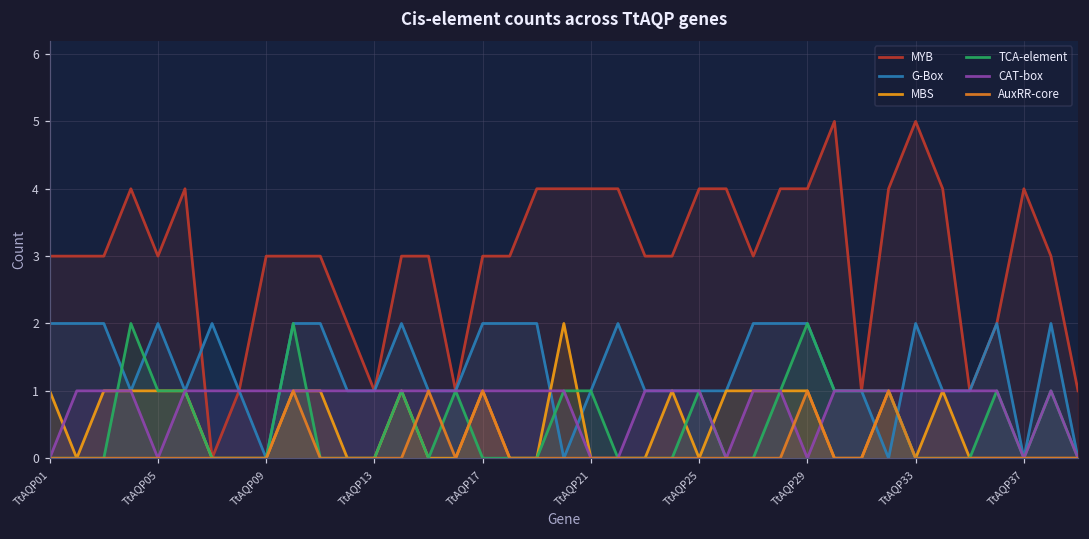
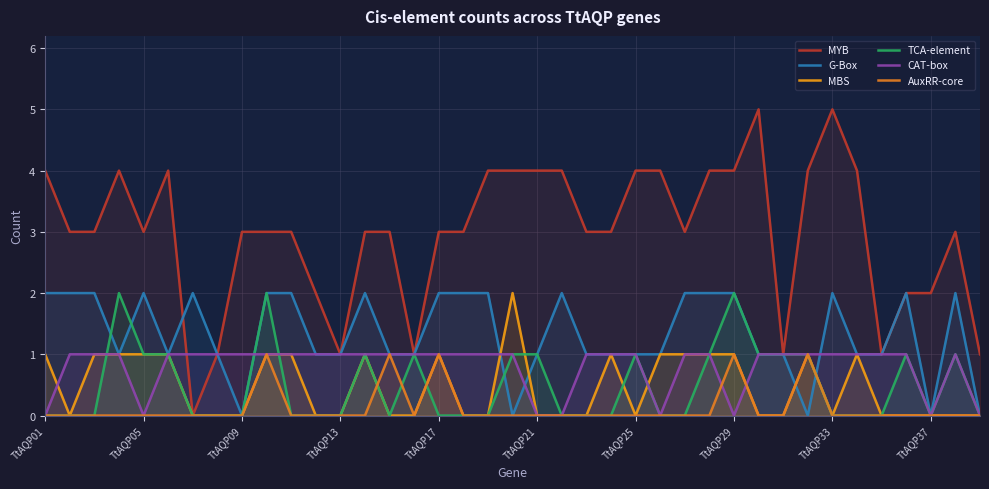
  {
    "MYB": {
-     "TtAQP01": 3,
+     "TtAQP01": 4,
      "TtAQP05": 3,
      "TtAQP09": 3,
      "TtAQP17": 3,
      "TtAQP21": 4,
      "TtAQP25": 4,
      "TtAQP29": 4,
      "TtAQP33": 5,
-     "TtAQP37": 4
+     "TtAQP37": 2
    },
    "G-Box": {
      "TtAQP01": 2,
      "TtAQP05": 2,
      "TtAQP17": 2,
      "TtAQP33": 2
    },
    "TCA-element": {
      "TtAQP17": 0
    },
    "CAT-box": {
      "TtAQP09": 1,
      "TtAQP29": 0,
      "TtAQP33": 1
    }
  }
